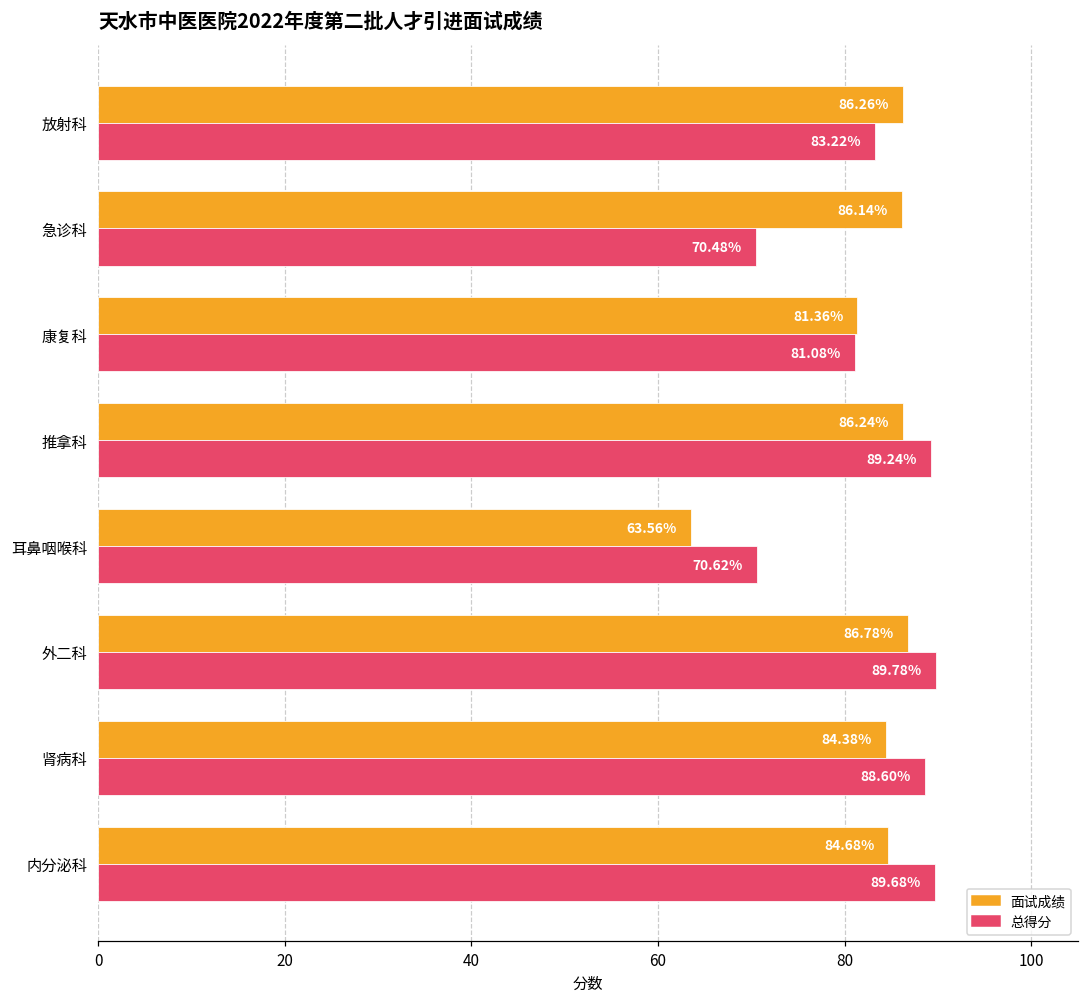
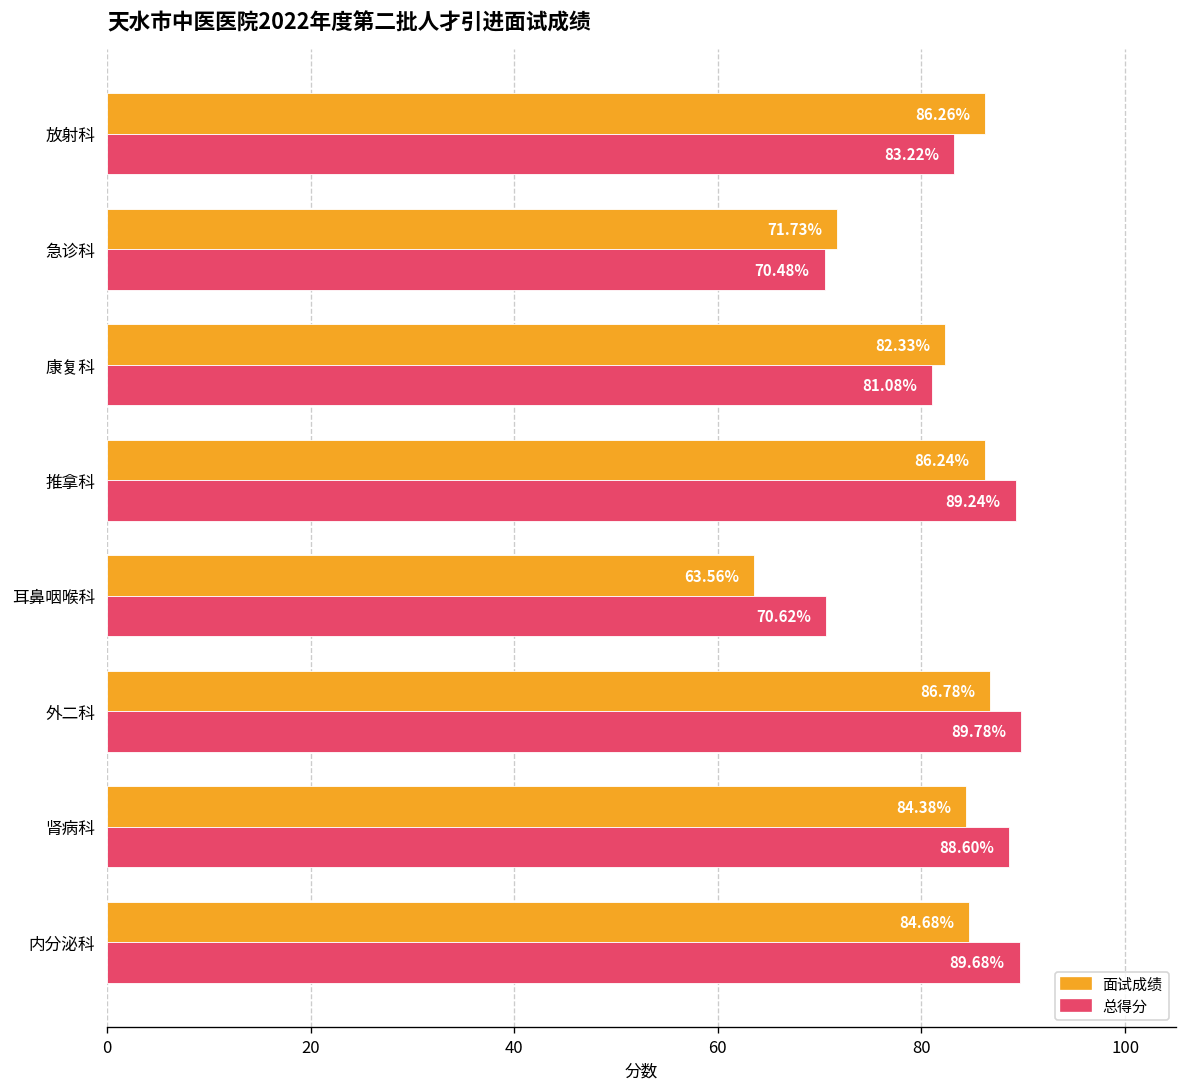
  {
    "面试成绩": {
      "放射科": "86.26%",
-     "急诊科": "86.14%",
-     "康复科": "81.36%",
+     "急诊科": "71.73%",
+     "康复科": "82.33%",
      "推拿科": "86.24%",
      "耳鼻咽喉科": "63.56%",
      "外二科": "86.78%",
      "肾病科": "84.38%",
      "内分泌科": "84.68%"
    },
    "总得分": {
      "放射科": "83.22%",
      "急诊科": "70.48%",
      "康复科": "81.08%",
      "推拿科": "89.24%",
      "耳鼻咽喉科": "70.62%",
      "外二科": "89.78%",
      "肾病科": "88.60%",
      "内分泌科": "89.68%"
    }
  }
